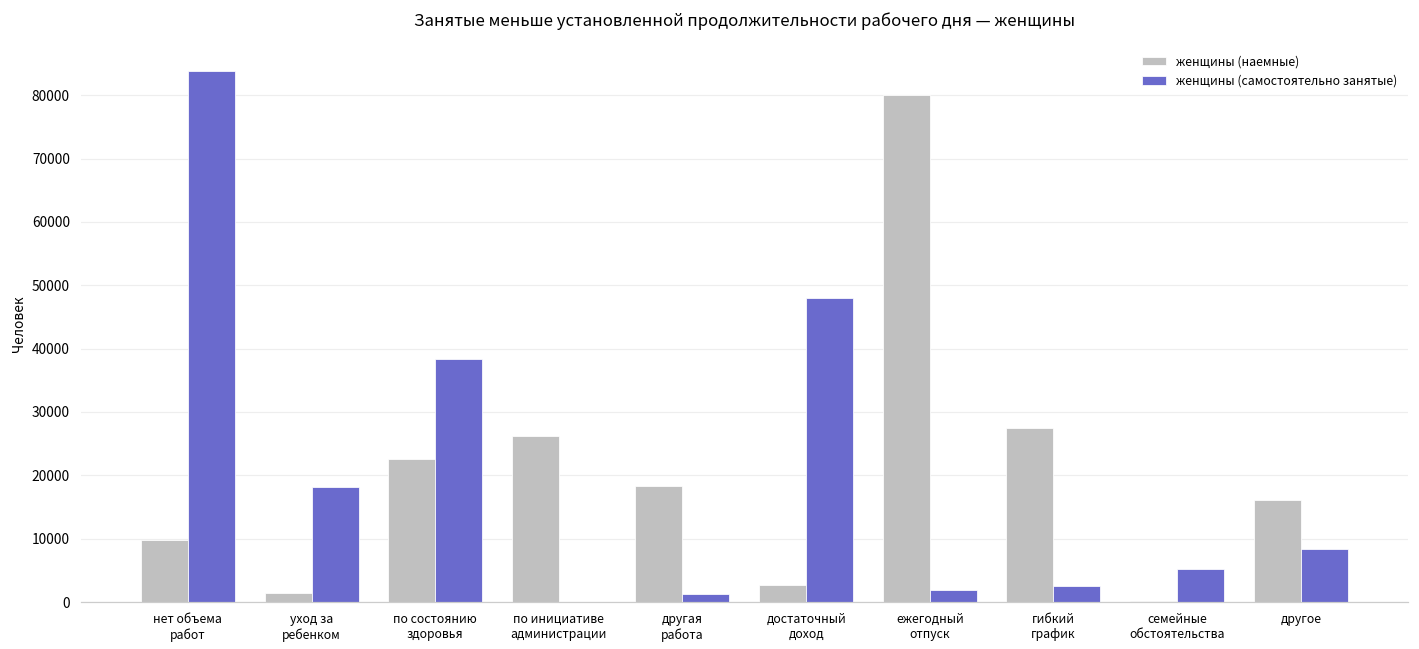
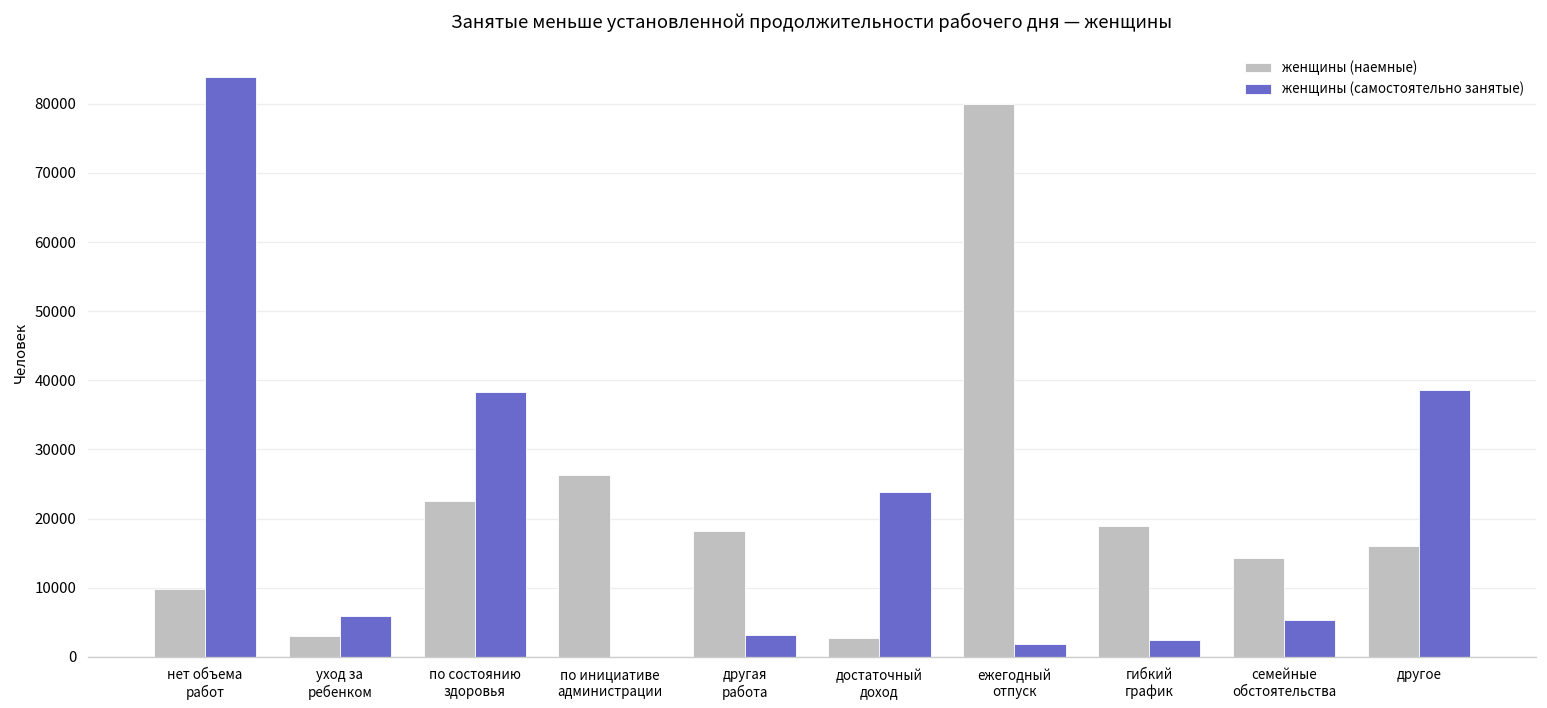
  {
    "женщины (наемные)": {
      "нет объема работ": 10000,
-     "уход за ребенком": 1000,
+     "уход за ребенком": 3000,
      "по состоянию здоровья": 23000,
      "по инициативе администрации": 26000,
      "другая работа": 18000,
      "достаточный доход": 3000,
      "ежегодный отпуск": 80000,
-     "гибкий график": 28000,
-     "семейные обстоятельства": 0,
+     "гибкий график": 19000,
+     "семейные обстоятельства": 14000,
      "другое": 16000
    },
    "женщины (самостоятельно занятые)": {
      "нет объема работ": 84000,
-     "уход за ребенком": 18000,
+     "уход за ребенком": 6000,
      "по состоянию здоровья": 38000,
      "по инициативе администрации": 0,
-     "другая работа": 1000,
-     "достаточный доход": 48000,
+     "другая работа": 3000,
+     "достаточный доход": 24000,
      "ежегодный отпуск": 2000,
      "гибкий график": 2000,
      "семейные обстоятельства": 5000,
-     "другое": 8000
+     "другое": 39000
    }
  }
